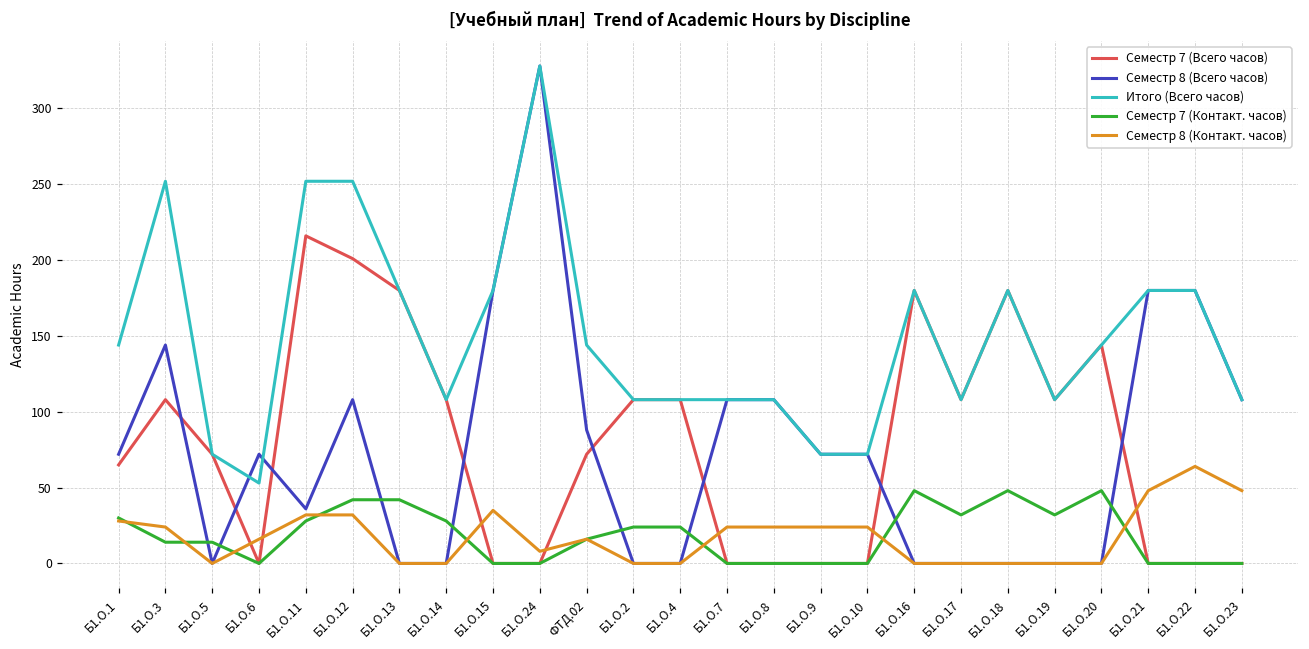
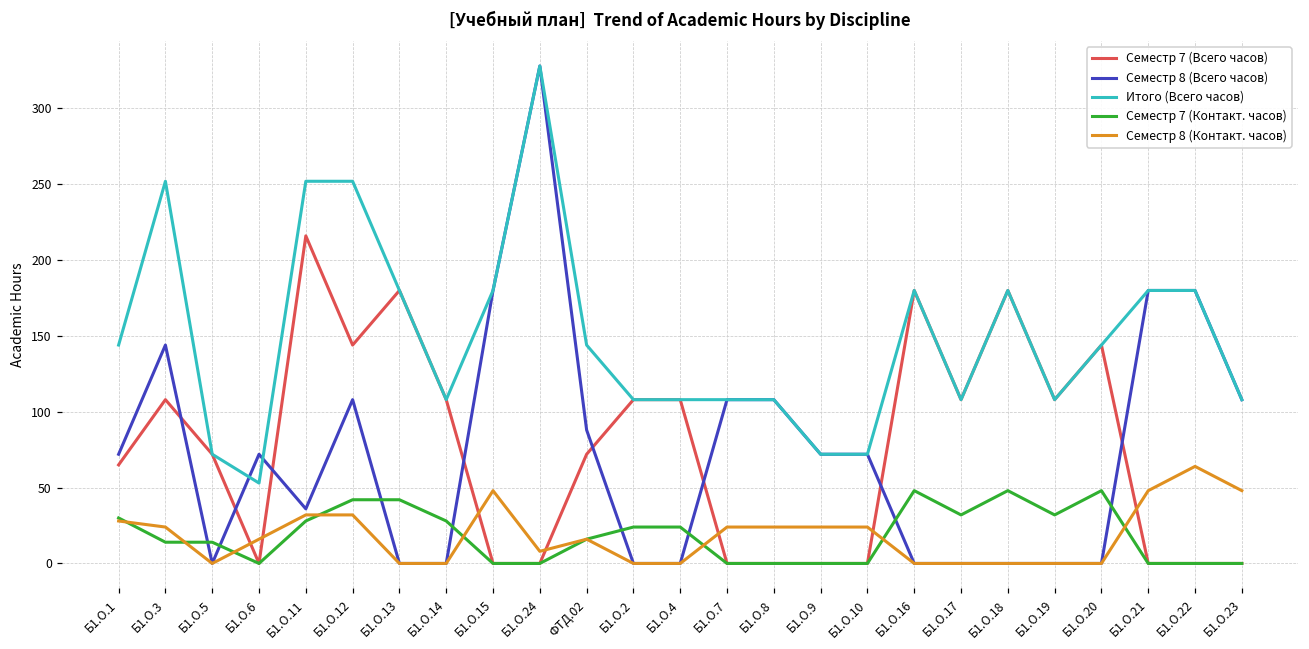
  {
    "Семестр 7 (Всего часов)": {
      "Б1.О.1": 65,
      "Б1.О.3": 108,
      "Б1.О.11": 216,
-     "Б1.О.12": 201,
+     "Б1.О.12": 144,
      "ФТД.02": 72
    },
    "Семестр 8 (Всего часов)": {
      "Б1.О.1": 72,
      "Б1.О.3": 144,
      "Б1.О.6": 72,
      "Б1.О.11": 36,
      "Б1.О.12": 108,
      "ФТД.02": 88
    },
    "Итого (Всего часов)": {
      "Б1.О.1": 144,
      "Б1.О.3": 252,
      "Б1.О.6": 53,
      "Б1.О.11": 252,
      "Б1.О.12": 252,
      "ФТД.02": 144
    },
    "Семестр 7 (Контакт. часов)": {
      "Б1.О.1": 30,
      "Б1.О.3": 14,
      "Б1.О.5": 14,
      "Б1.О.11": 28,
      "Б1.О.12": 42,
      "Б1.О.13": 42,
      "Б1.О.14": 28,
      "Б1.О.2": 24,
      "Б1.О.4": 24,
      "Б1.О.16": 48,
      "Б1.О.17": 32,
      "Б1.О.18": 48,
      "Б1.О.19": 32,
      "Б1.О.20": 48
    },
    "Семестр 8 (Контакт. часов)": {
      "Б1.О.1": 28,
      "Б1.О.3": 24,
      "Б1.О.6": 16,
      "Б1.О.11": 32,
      "Б1.О.12": 32,
-     "Б1.О.15": 35,
+     "Б1.О.15": 48,
      "Б1.О.24": 8,
      "Б1.О.7": 24,
      "Б1.О.8": 24,
      "Б1.О.9": 24,
      "Б1.О.10": 24,
      "Б1.О.21": 48,
      "Б1.О.22": 64,
      "Б1.О.23": 48
    }
  }
